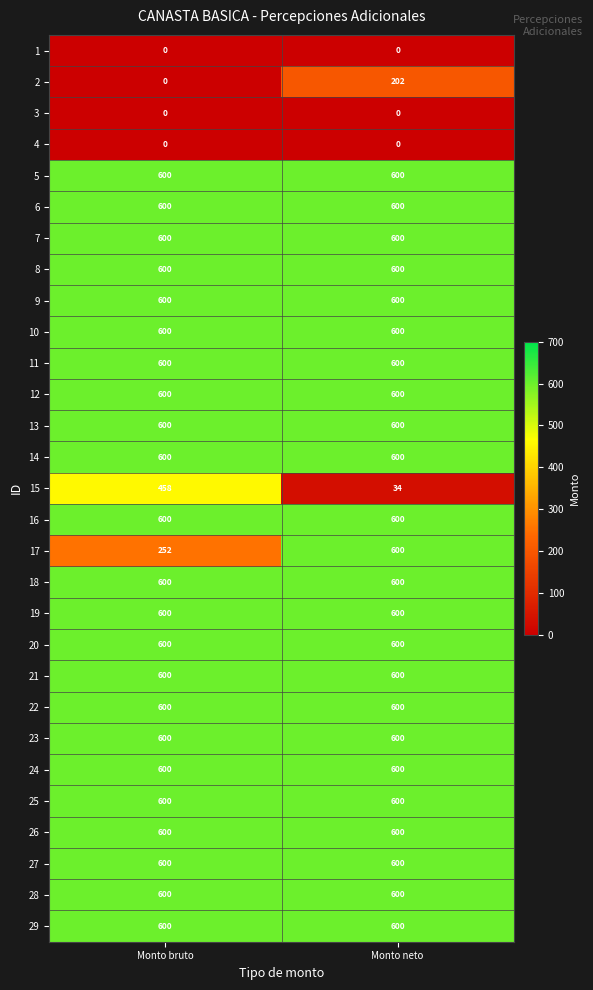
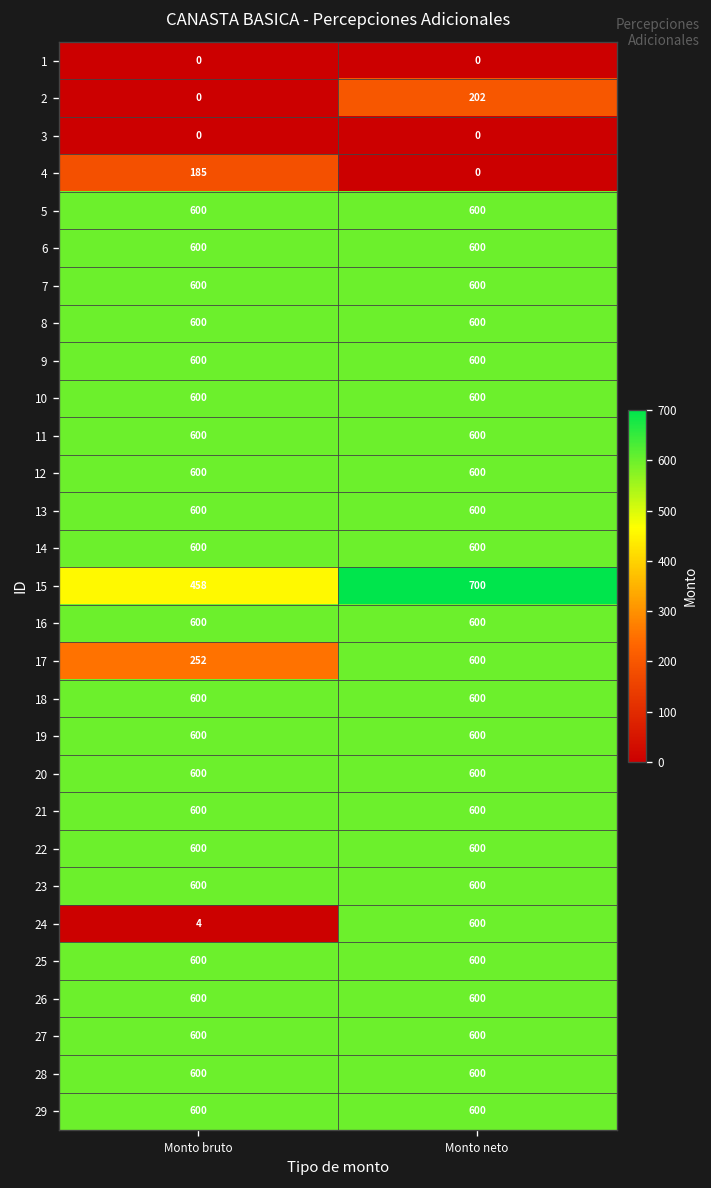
  {
    "1": {
      "Monto bruto": 0,
      "Monto neto": 0
    },
    "2": {
      "Monto bruto": 0,
      "Monto neto": 202
    },
    "3": {
      "Monto bruto": 0,
      "Monto neto": 0
    },
    "4": {
-     "Monto bruto": 0,
+     "Monto bruto": 185,
      "Monto neto": 0
    },
    "5": {
      "Monto bruto": 600,
      "Monto neto": 600
    },
    "6": {
      "Monto bruto": 600,
      "Monto neto": 600
    },
    "7": {
      "Monto bruto": 600,
      "Monto neto": 600
    },
    "8": {
      "Monto bruto": 600,
      "Monto neto": 600
    },
    "9": {
      "Monto bruto": 600,
      "Monto neto": 600
    },
    "10": {
      "Monto bruto": 600,
      "Monto neto": 600
    },
    "11": {
      "Monto bruto": 600,
      "Monto neto": 600
    },
    "12": {
      "Monto bruto": 600,
      "Monto neto": 600
    },
    "13": {
      "Monto bruto": 600,
      "Monto neto": 600
    },
    "14": {
      "Monto bruto": 600,
      "Monto neto": 600
    },
    "15": {
      "Monto bruto": 458,
-     "Monto neto": 34
+     "Monto neto": 700
    },
    "16": {
      "Monto bruto": 600,
      "Monto neto": 600
    },
    "17": {
      "Monto bruto": 252,
      "Monto neto": 600
    },
    "18": {
      "Monto bruto": 600,
      "Monto neto": 600
    },
    "19": {
      "Monto bruto": 600,
      "Monto neto": 600
    },
    "20": {
      "Monto bruto": 600,
      "Monto neto": 600
    },
    "21": {
      "Monto bruto": 600,
      "Monto neto": 600
    },
    "22": {
      "Monto bruto": 600,
      "Monto neto": 600
    },
    "23": {
      "Monto bruto": 600,
      "Monto neto": 600
    },
    "24": {
-     "Monto bruto": 600,
+     "Monto bruto": 4,
      "Monto neto": 600
    },
    "25": {
      "Monto bruto": 600,
      "Monto neto": 600
    },
    "26": {
      "Monto bruto": 600,
      "Monto neto": 600
    },
    "27": {
      "Monto bruto": 600,
      "Monto neto": 600
    },
    "28": {
      "Monto bruto": 600,
      "Monto neto": 600
    },
    "29": {
      "Monto bruto": 600,
      "Monto neto": 600
    }
  }
